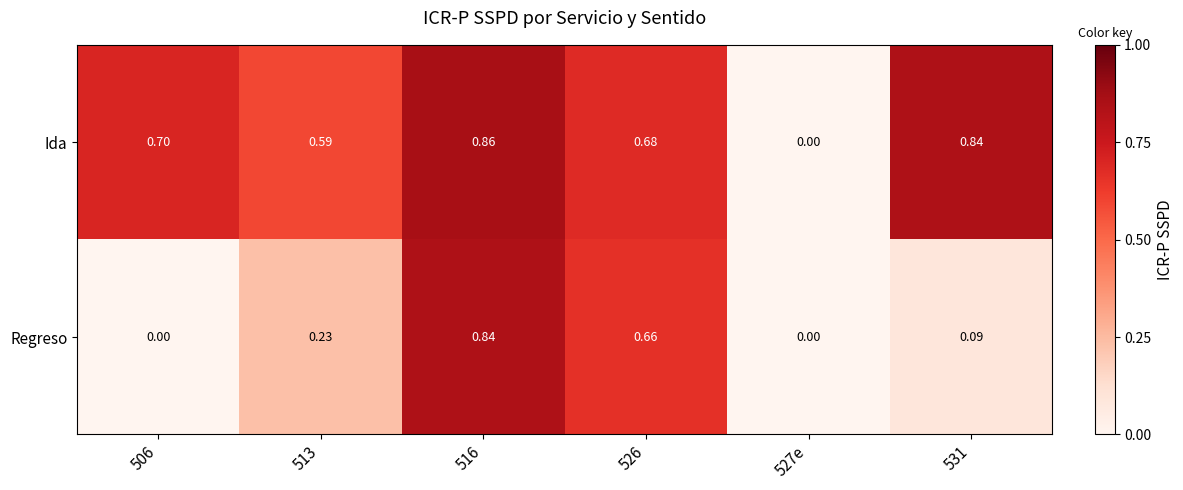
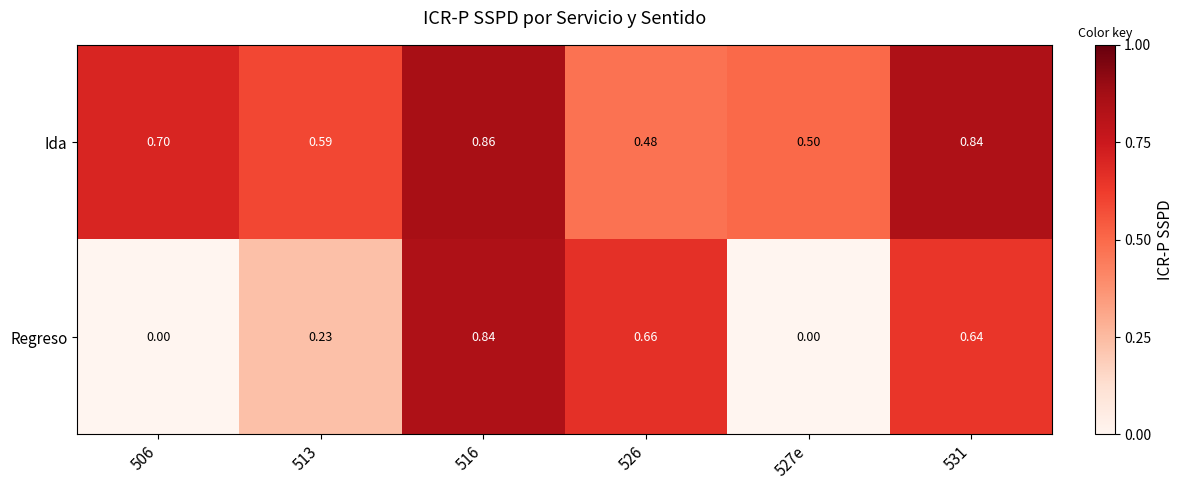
  {
    "Ida": {
      "506": 0.70,
      "513": 0.59,
      "516": 0.86,
-     "526": 0.68,
-     "527e": 0.00,
+     "526": 0.48,
+     "527e": 0.50,
      "531": 0.84
    },
    "Regreso": {
      "506": 0.00,
      "513": 0.23,
      "516": 0.84,
      "526": 0.66,
      "527e": 0.00,
-     "531": 0.09
+     "531": 0.64
    }
  }
